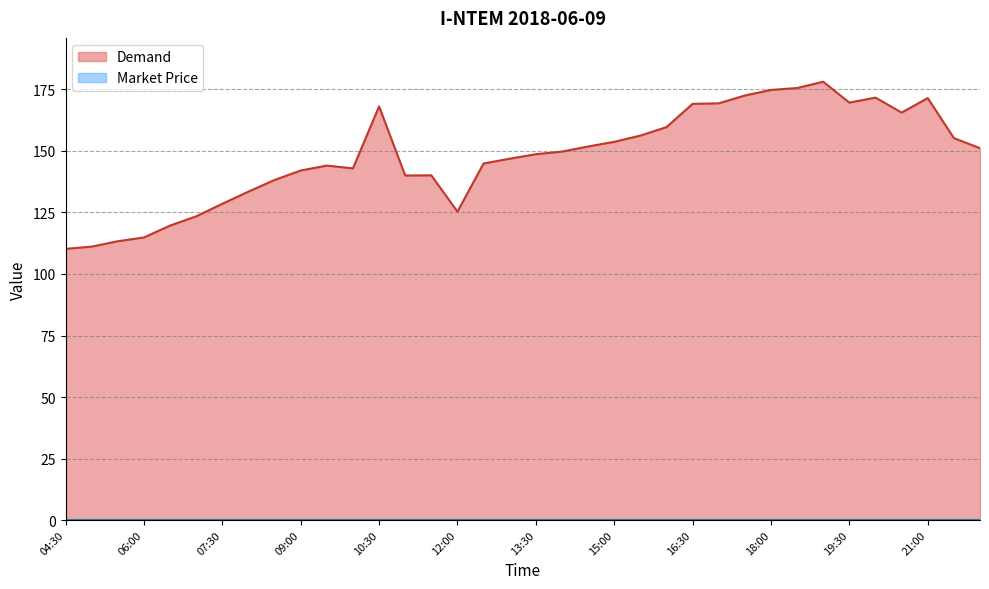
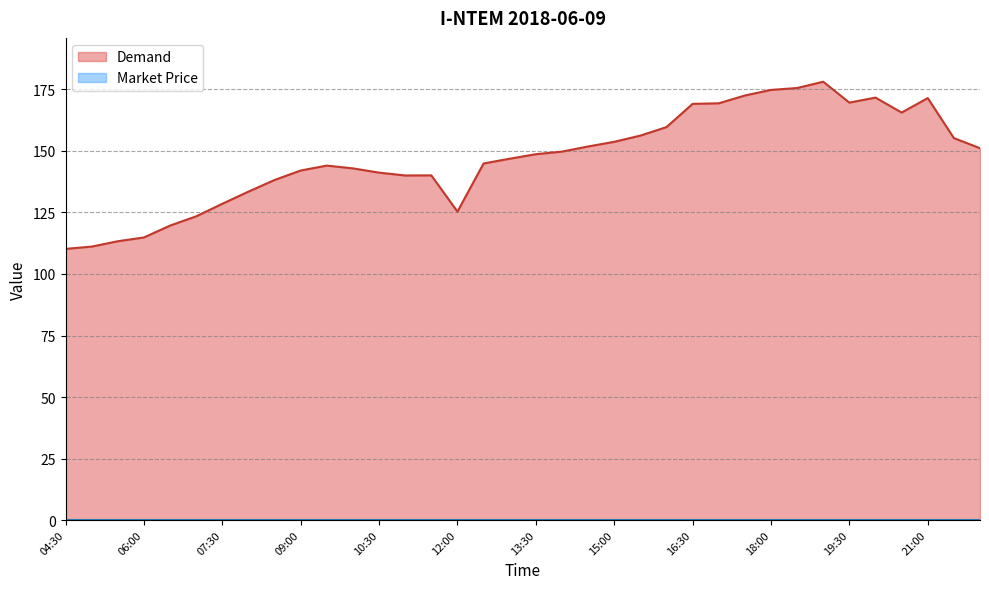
  {
    "Demand": {
      "04:30": 110,
      "06:00": 115,
      "07:30": 129,
      "09:00": 142,
-     "10:30": 168,
+     "10:30": 141,
      "12:00": 125,
      "13:30": 149,
      "15:00": 154,
      "16:30": 169,
      "18:00": 175,
      "19:30": 170,
      "21:00": 172
    },
    "Market Price": {
      "04:30": 0,
      "06:00": 0,
      "07:30": 0,
      "09:00": 0,
      "10:30": 0,
      "12:00": 0,
      "13:30": 0,
      "15:00": 0,
      "16:30": 0,
      "18:00": 0,
      "19:30": 0,
      "21:00": 0
    }
  }
